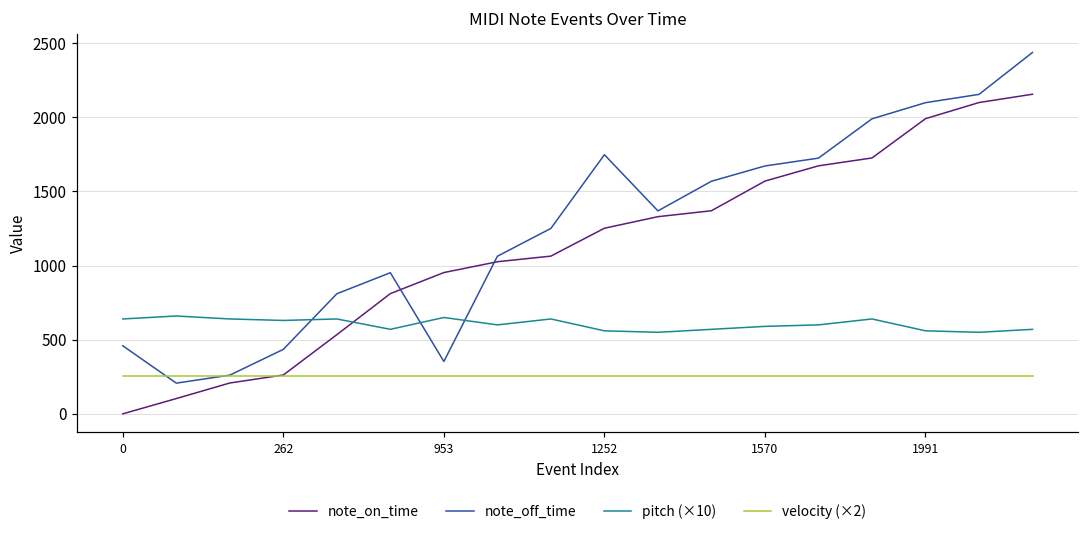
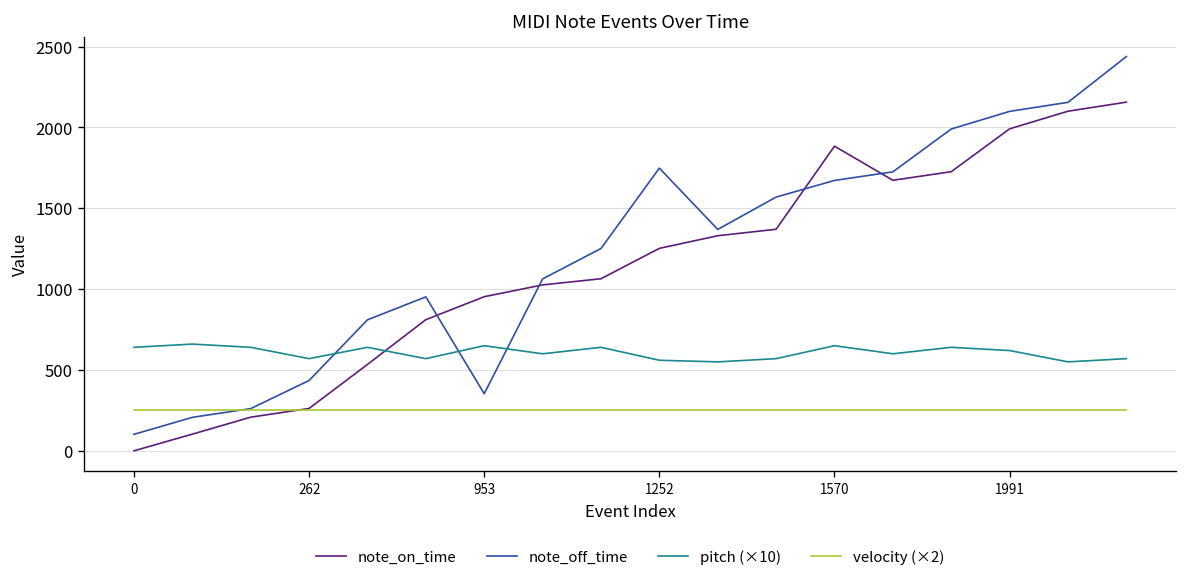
  {
    "note_on_time": {
      "0": 0,
      "953": 950,
      "1252": 1250,
-     "1570": 1570,
+     "1570": 1880,
      "1991": 1990
    },
    "note_off_time": {
-     "0": 460,
+     "0": 100,
      "262": 440,
      "953": 350,
      "1252": 1750,
      "1570": 1670,
      "1991": 2100
    },
    "pitch (×10)": {
      "0": 640,
-     "262": 630,
+     "262": 570,
      "953": 650,
      "1252": 560,
-     "1570": 590,
-     "1991": 560
+     "1570": 650,
+     "1991": 620
    },
    "velocity (×2)": {
      "0": 250,
      "953": 250,
      "1252": 250,
      "1570": 250,
      "1991": 250
    }
  }
